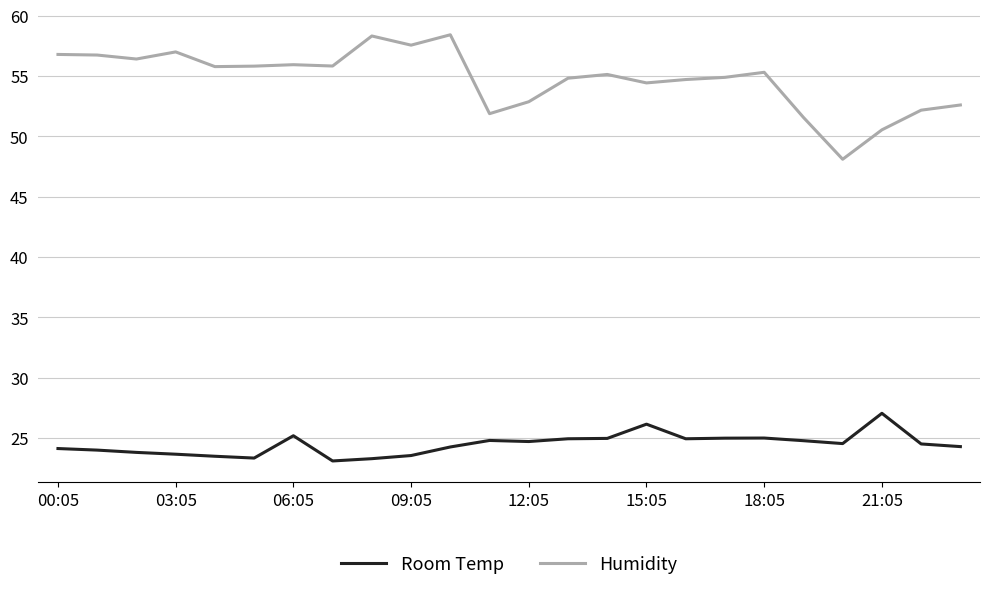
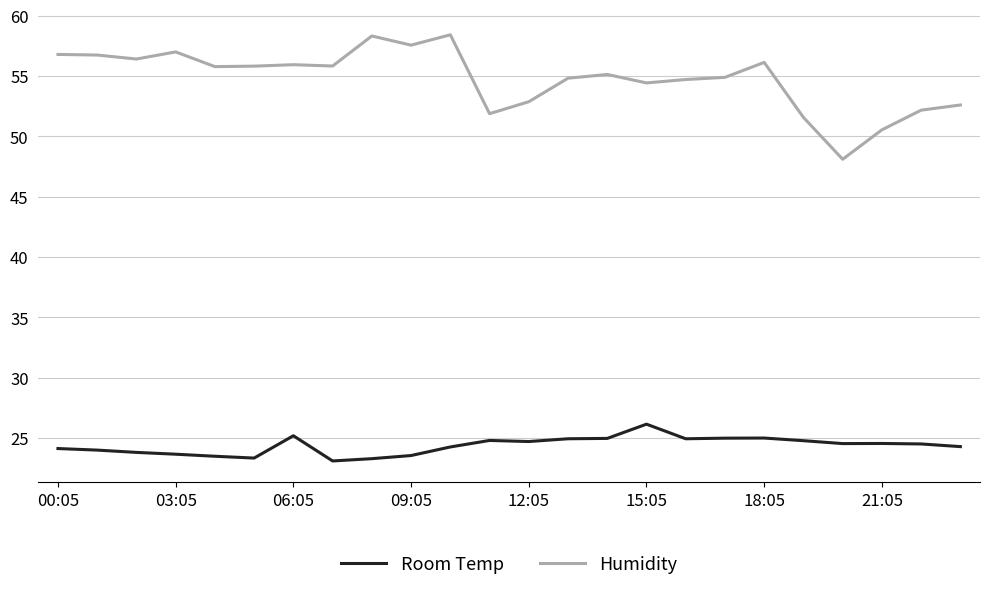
  {
    "Room Temp": {
      "00:05": 24.1,
      "03:05": 23.7,
      "06:05": 25.2,
      "09:05": 23.5,
      "12:05": 24.7,
      "15:05": 26.1,
      "18:05": 25.0,
-     "21:05": 27.0
+     "21:05": 24.5
    },
    "Humidity": {
      "00:05": 56.8,
      "03:05": 57.0,
      "06:05": 55.9,
      "09:05": 57.6,
      "12:05": 52.9,
      "15:05": 54.4,
-     "18:05": 55.3,
+     "18:05": 56.1,
      "21:05": 50.5
    }
  }
